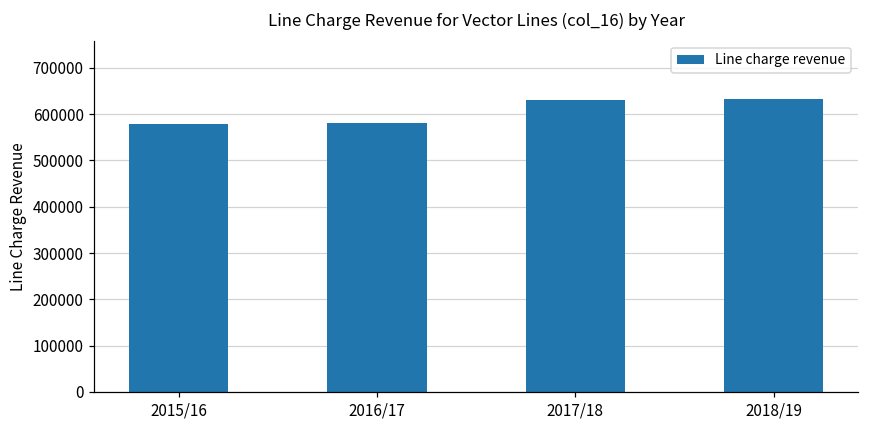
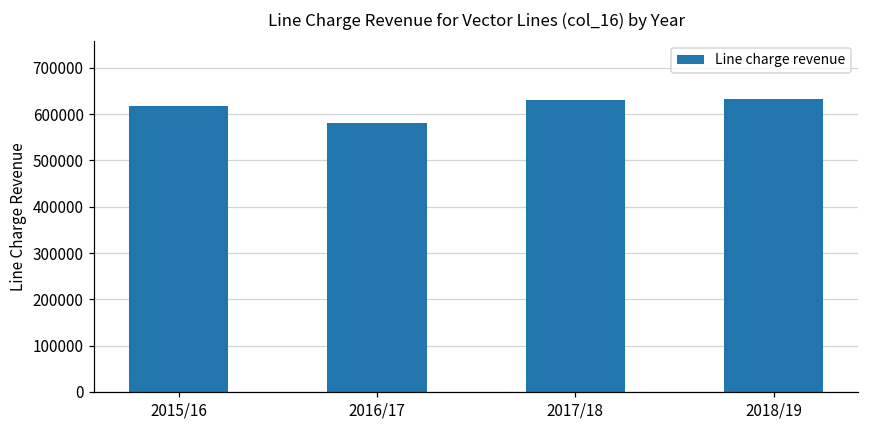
  {
-   "2015/16": 580000,
+   "2015/16": 620000,
    "2016/17": 580000,
    "2017/18": 630000,
    "2018/19": 630000
  }
